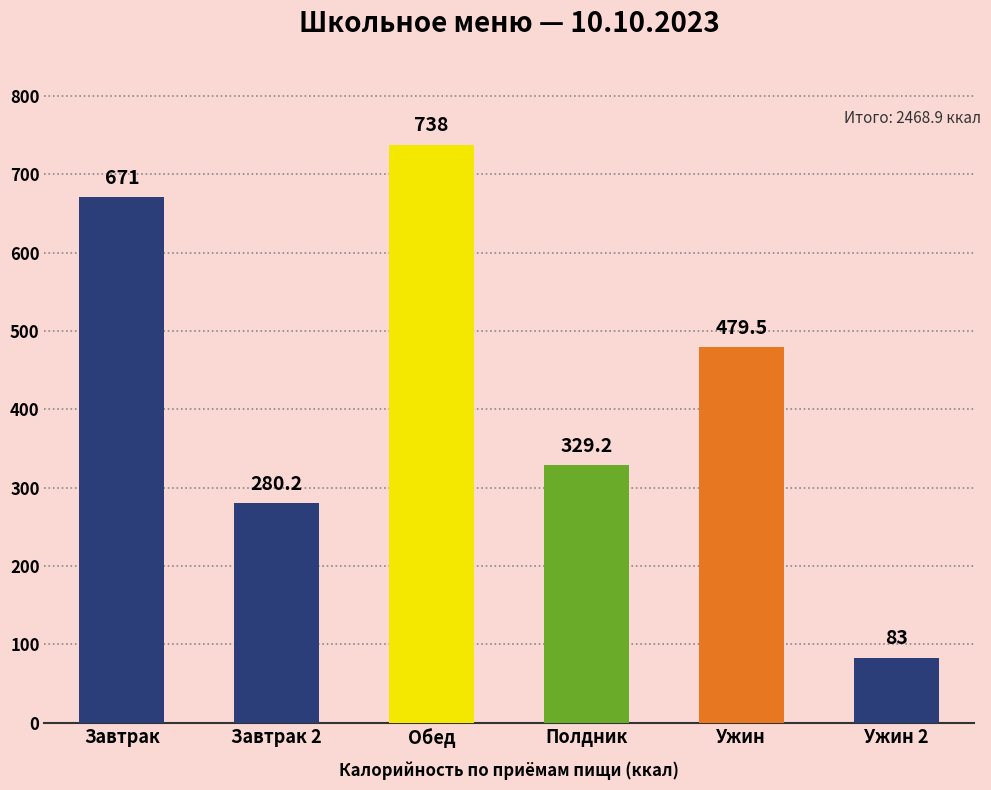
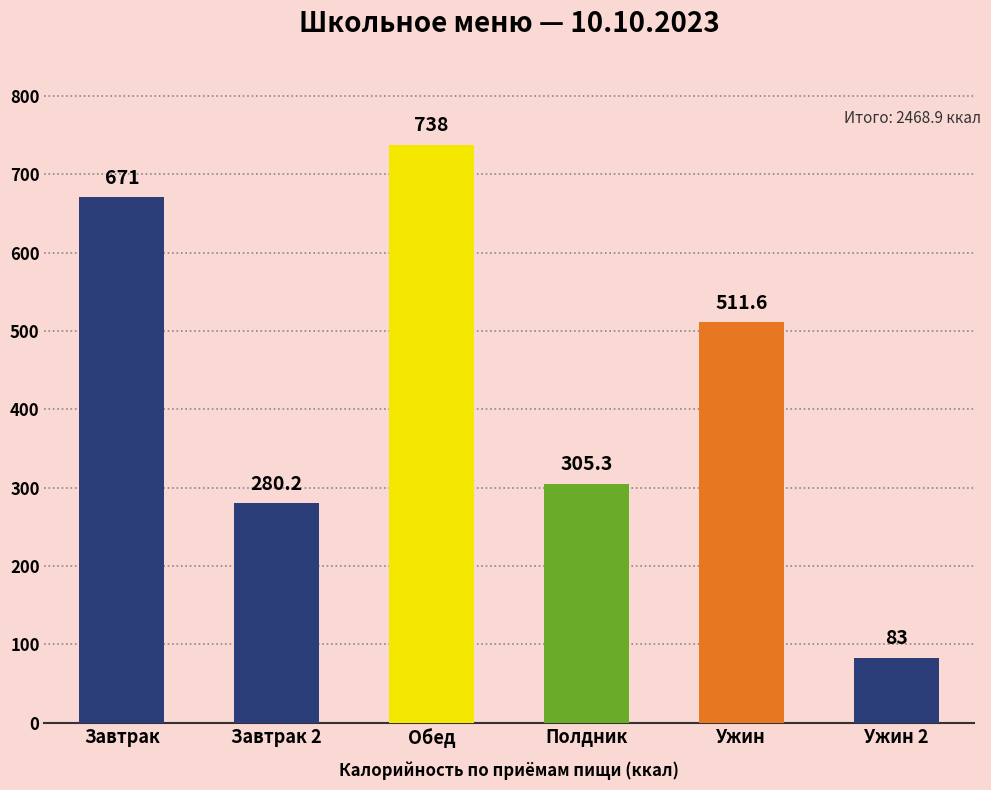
  {
    "Завтрак": 671,
    "Завтрак 2": 280.2,
    "Обед": 738,
-   "Полдник": 329.2,
-   "Ужин": 479.5,
+   "Полдник": 305.3,
+   "Ужин": 511.6,
    "Ужин 2": 83
  }
